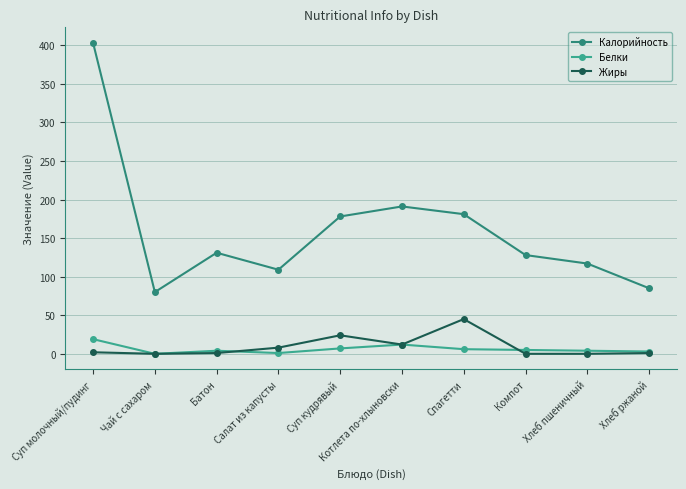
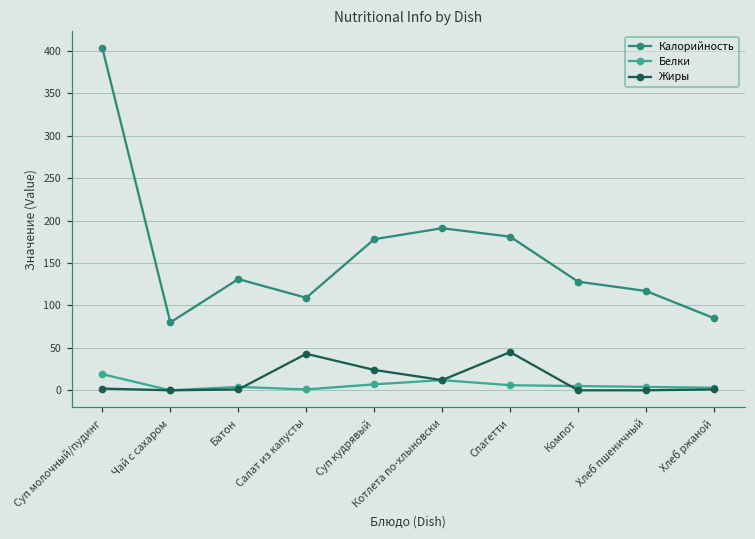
  {
    "Жиры": {
      "Суп молочный/пудинг": 0,
-     "Салат из капусты": 10,
+     "Салат из капусты": 40,
      "Суп кудрявый": 20,
      "Спагетти": 50,
      "Компот": 0,
      "Хлеб пшеничный": 0
    }
  }
